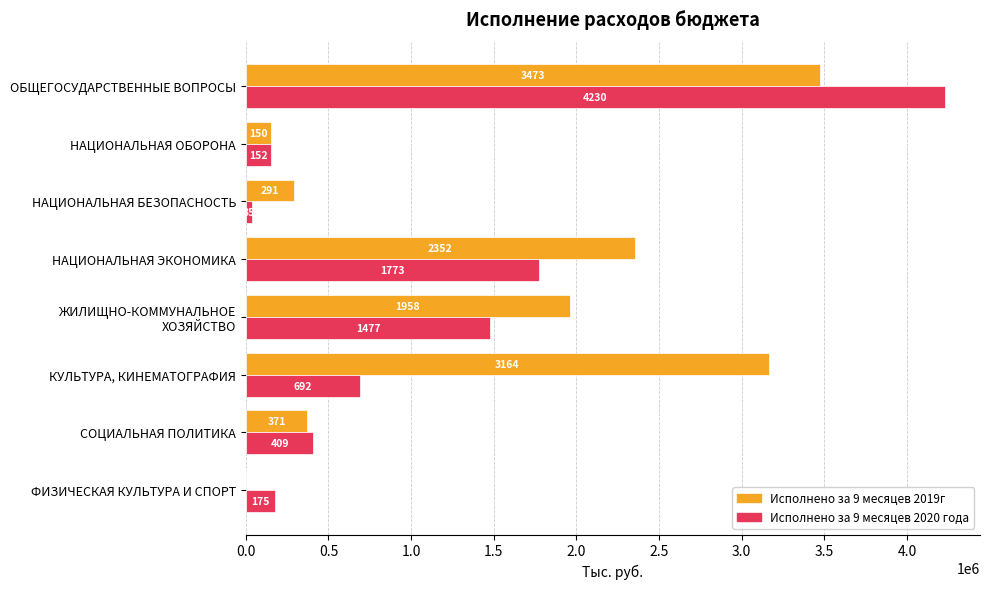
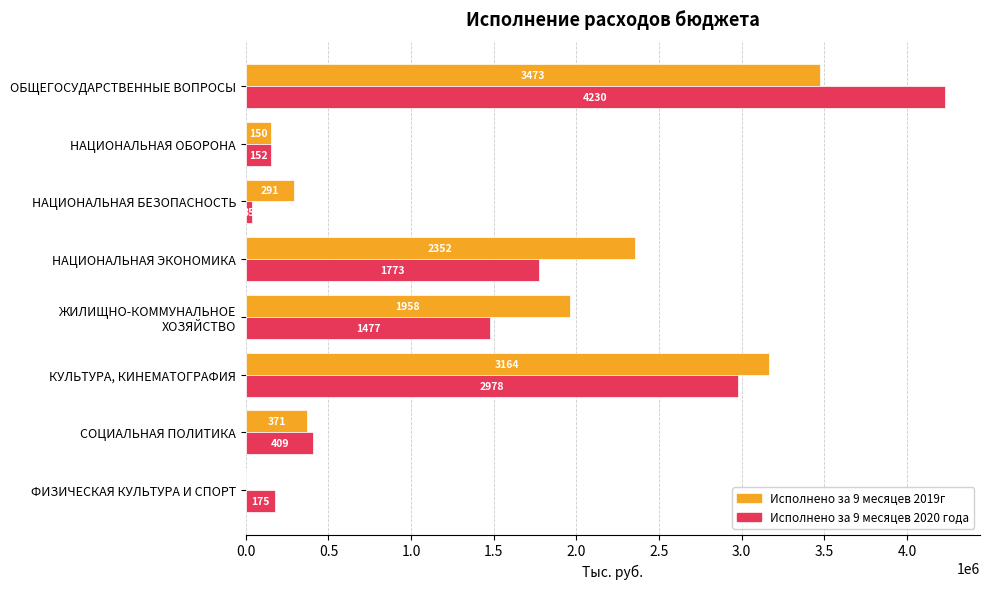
  {
    "Исполнено за 9 месяцев 2019г": {
      "ФИЗИЧЕСКАЯ КУЛЬТУРА И СПОРТ": 0
    },
    "Исполнено за 9 месяцев 2020 года": {
-     "КУЛЬТУРА, КИНЕМАТОГРАФИЯ": 692
+     "КУЛЬТУРА, КИНЕМАТОГРАФИЯ": 2978
    }
  }
